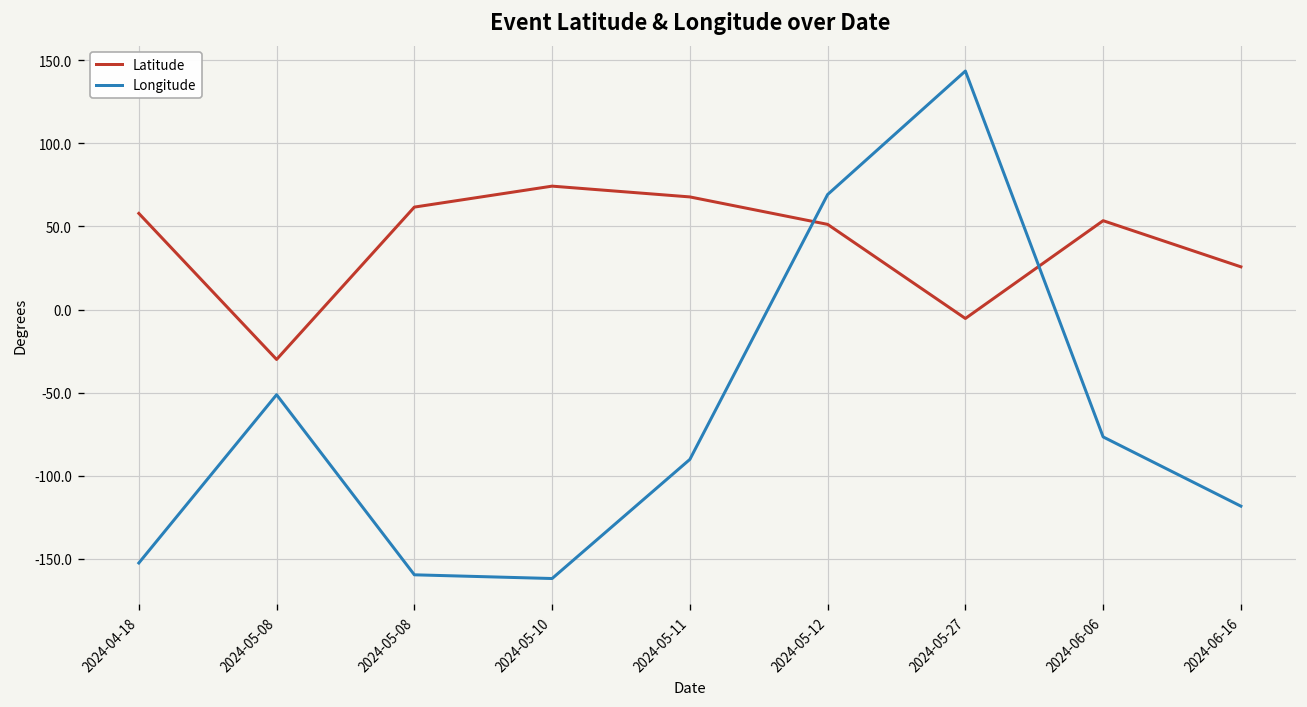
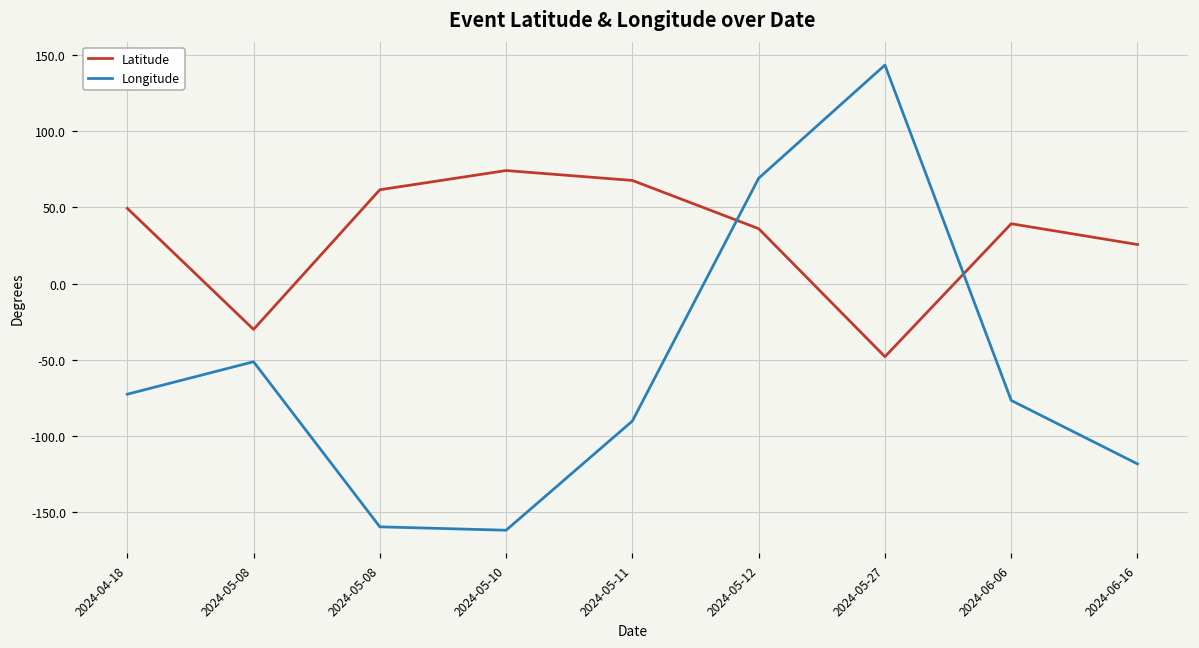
  {
    "Latitude": {
-     "2024-04-18": 58,
+     "2024-04-18": 49,
      "2024-05-10": 74,
      "2024-05-11": 68,
-     "2024-05-12": 51,
-     "2024-05-27": -5,
-     "2024-06-06": 53,
+     "2024-05-12": 36,
+     "2024-05-27": -48,
+     "2024-06-06": 39,
      "2024-06-16": 26
    },
    "Longitude": {
-     "2024-04-18": -152,
+     "2024-04-18": -73,
      "2024-05-10": -162,
      "2024-05-11": -90,
      "2024-05-12": 69,
      "2024-05-27": 143,
      "2024-06-06": -77,
      "2024-06-16": -118
    }
  }
